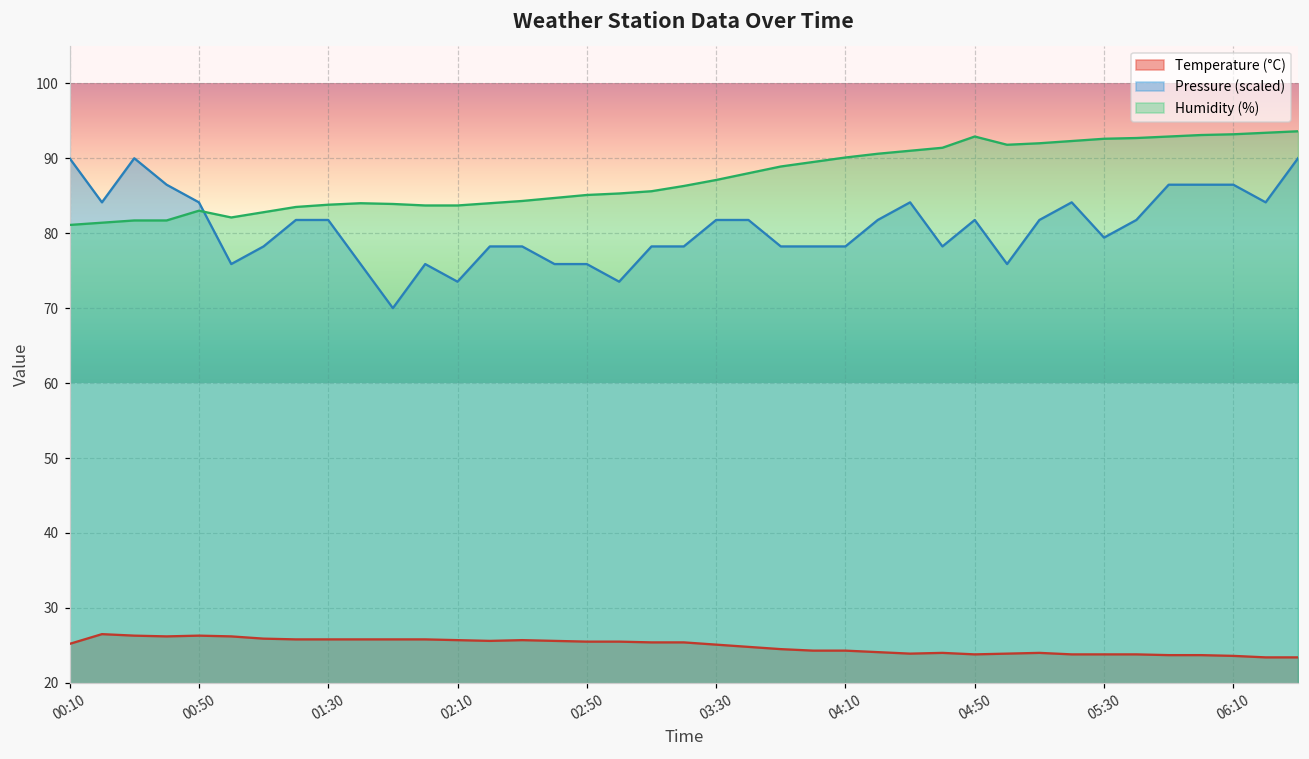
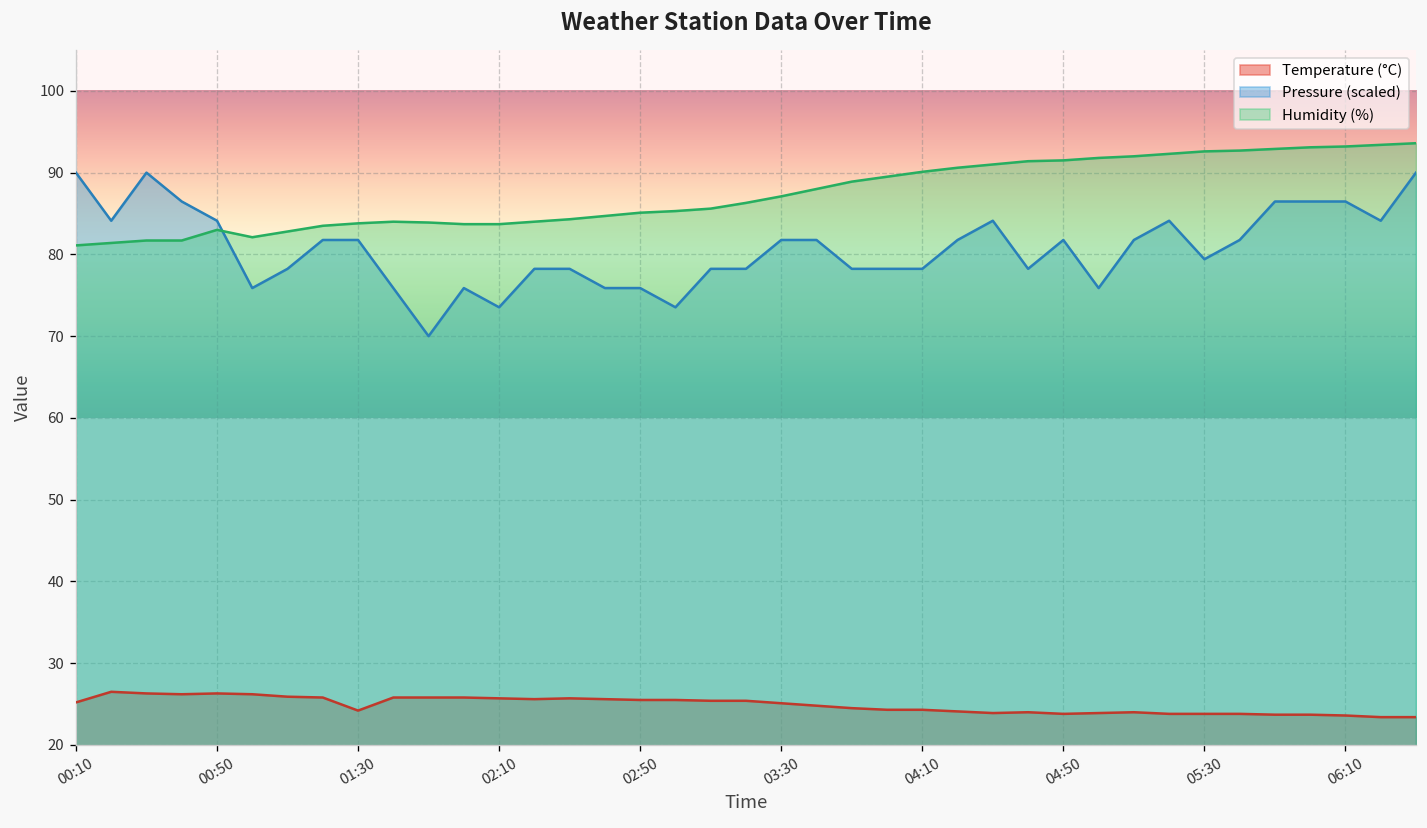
  {
    "Temperature (°C)": {
      "00:10": 25,
      "00:50": 26,
-     "01:30": 26,
+     "01:30": 24,
      "02:10": 26,
      "02:50": 26,
      "03:30": 25,
      "04:10": 24,
      "04:50": 24,
      "05:30": 24,
      "06:10": 24
    },
    "Pressure (scaled)": {
      "00:10": 90,
      "00:50": 84,
      "01:30": 82,
      "02:10": 74,
      "02:50": 76,
      "03:30": 82,
      "04:10": 78,
      "04:50": 82,
      "05:30": 79,
      "06:10": 86
    },
    "Humidity (%)": {
      "00:10": 81,
      "00:50": 83,
      "01:30": 84,
      "02:10": 84,
      "02:50": 85,
      "03:30": 87,
      "04:10": 90,
-     "04:50": 93,
+     "04:50": 92,
      "05:30": 93,
      "06:10": 93
    }
  }
